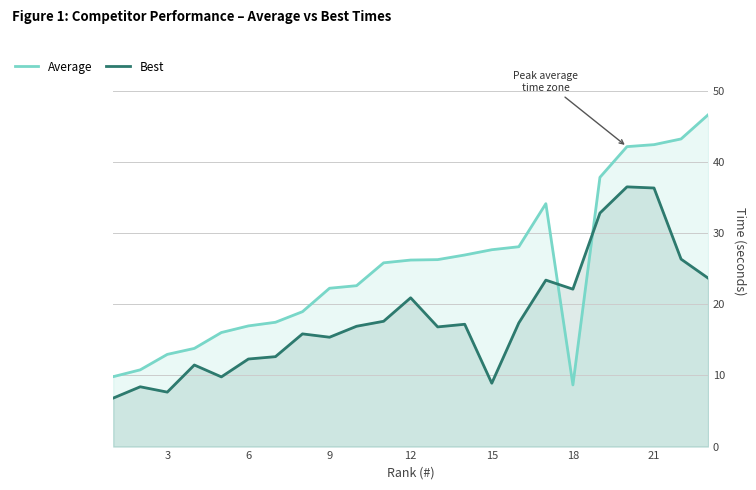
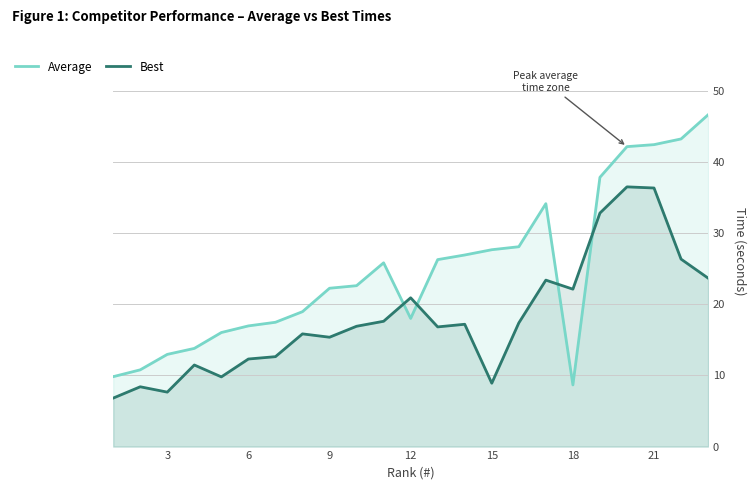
  {
    "Average": {
      "3": 13,
      "6": 17,
      "9": 22,
-     "12": 26,
+     "12": 18,
      "15": 28,
      "18": 9,
      "21": 42
    },
    "Best": {
      "3": 8,
      "6": 12,
      "9": 15,
      "12": 21,
      "15": 9,
      "18": 22,
      "21": 36
    }
  }
